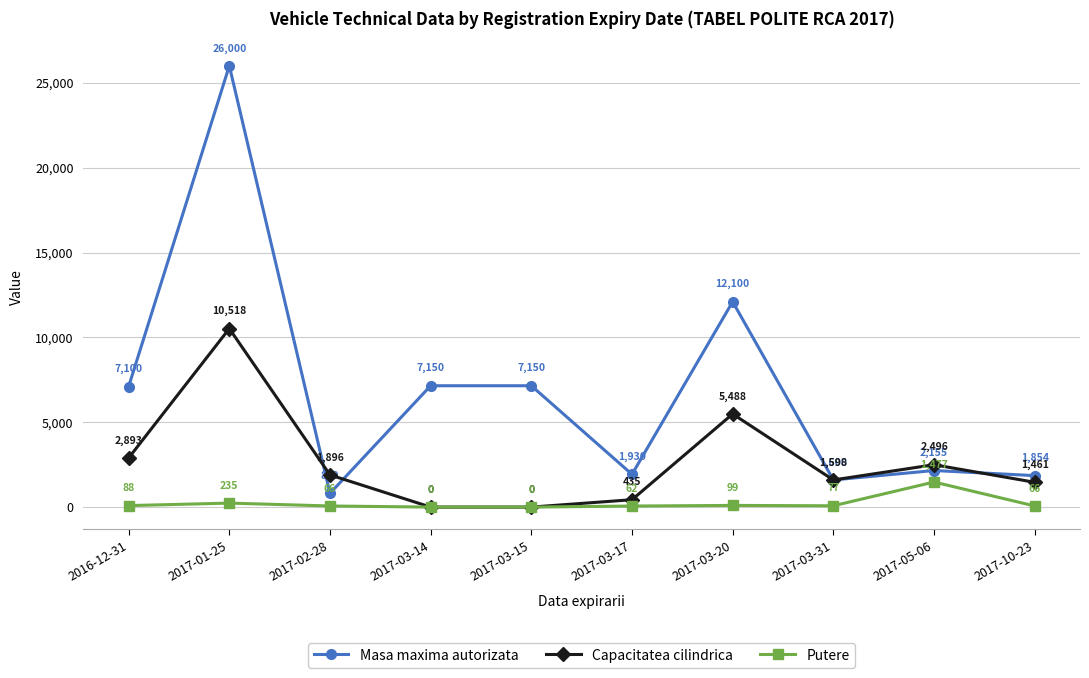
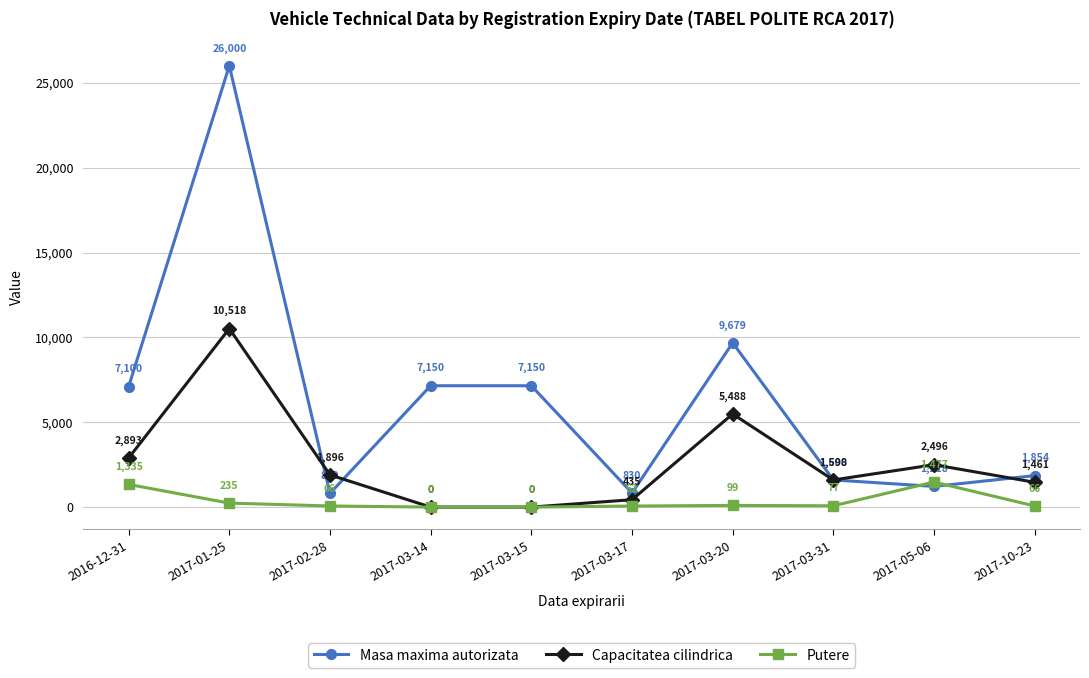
  {
    "Masa maxima autorizata": {
      "2016-12-31": "7,100",
      "2017-01-25": "26,000",
      "2017-03-14": "7,150",
      "2017-03-15": "7,150",
-     "2017-03-17": "1,930",
-     "2017-03-20": "12,100",
-     "2017-05-06": "2,155"
+     "2017-03-17": "830",
+     "2017-03-20": "9,679",
+     "2017-05-06": "1,218"
    },
    "Capacitatea cilindrica": {
      "2016-12-31": "2,893",
      "2017-01-25": "10,518",
      "2017-02-28": "1,896",
      "2017-03-20": "5,488"
    },
    "Putere": {
-     "2016-12-31": "88",
+     "2016-12-31": "1,335",
      "2017-01-25": "235",
      "2017-03-20": "99",
      "2017-03-31": "77"
    }
  }
